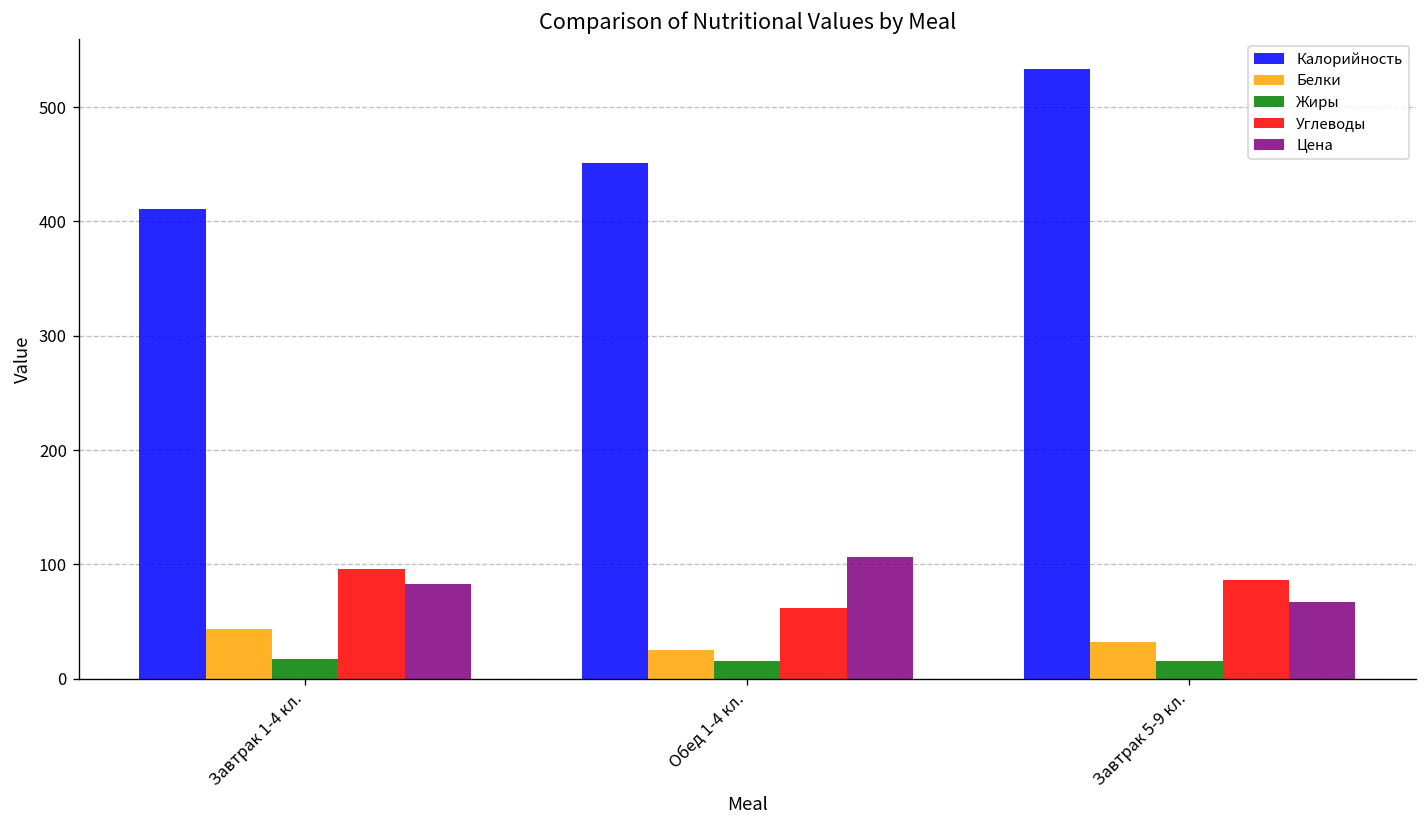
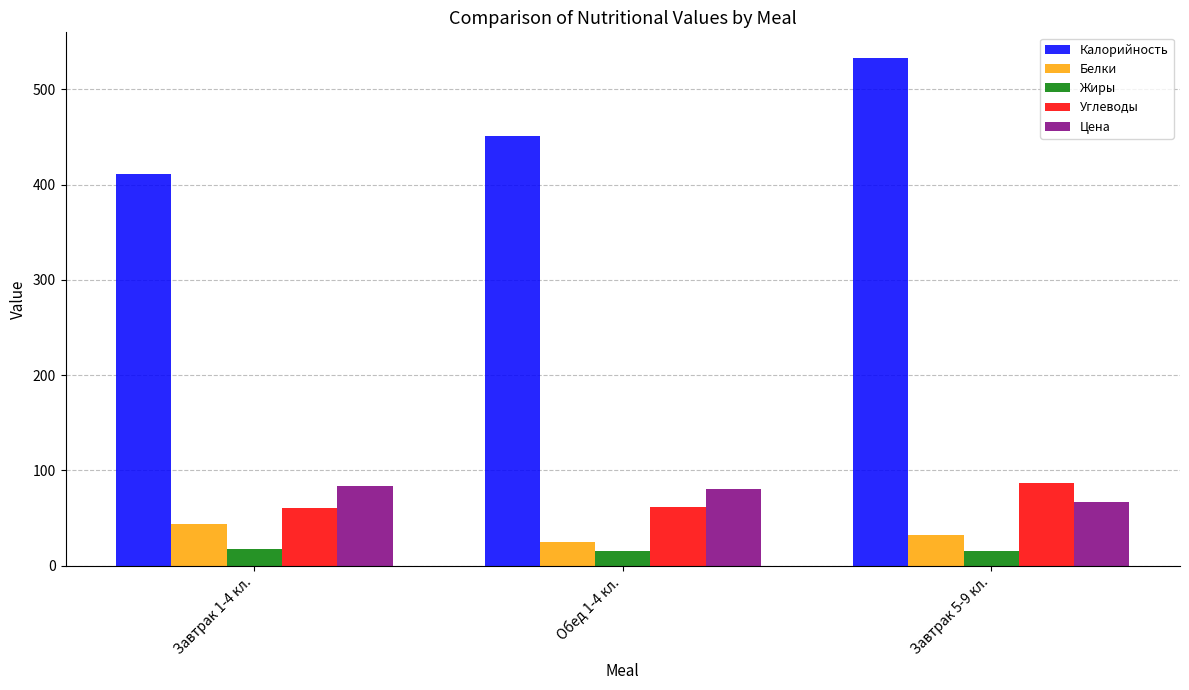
  {
    "Калорийность": {
      "Завтрак 1-4 кл.": 410,
      "Обед 1-4 кл.": 450,
      "Завтрак 5-9 кл.": 530
    },
    "Белки": {
      "Завтрак 1-4 кл.": 40,
      "Обед 1-4 кл.": 20,
      "Завтрак 5-9 кл.": 30
    },
    "Жиры": {
      "Завтрак 1-4 кл.": 20,
      "Обед 1-4 кл.": 20,
      "Завтрак 5-9 кл.": 20
    },
    "Углеводы": {
-     "Завтрак 1-4 кл.": 100,
+     "Завтрак 1-4 кл.": 60,
      "Обед 1-4 кл.": 60,
      "Завтрак 5-9 кл.": 90
    },
    "Цена": {
      "Завтрак 1-4 кл.": 80,
-     "Обед 1-4 кл.": 110,
+     "Обед 1-4 кл.": 80,
      "Завтрак 5-9 кл.": 70
    }
  }
